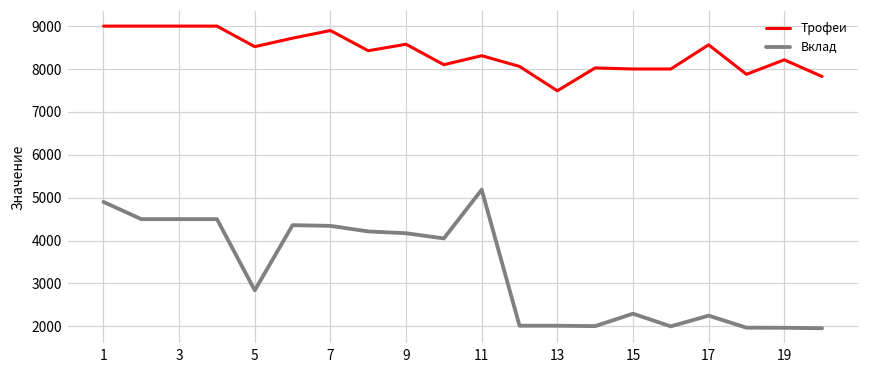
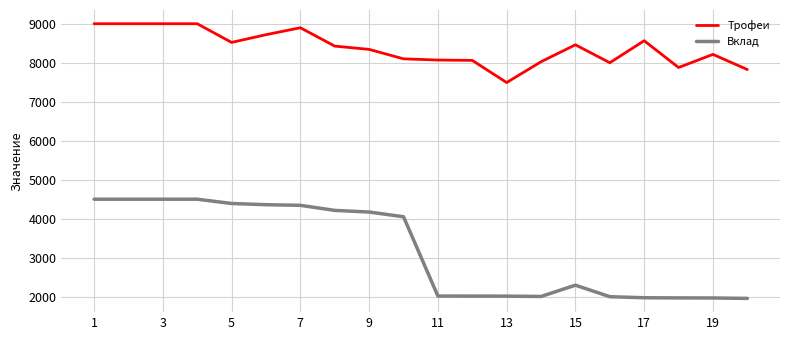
  {
    "Трофеи": {
      "1": 9000,
      "3": 9000,
      "5": 8500,
      "7": 8900,
-     "9": 8600,
-     "11": 8300,
+     "9": 8300,
+     "11": 8100,
      "13": 7500,
-     "15": 8000,
+     "15": 8500,
      "17": 8600,
      "19": 8200
    },
    "Вклад": {
-     "1": 4900,
+     "1": 4500,
      "3": 4500,
-     "5": 2800,
+     "5": 4400,
      "7": 4300,
      "9": 4200,
-     "11": 5200,
+     "11": 2000,
      "13": 2000,
      "15": 2300,
-     "17": 2300,
+     "17": 2000,
      "19": 2000
    }
  }
